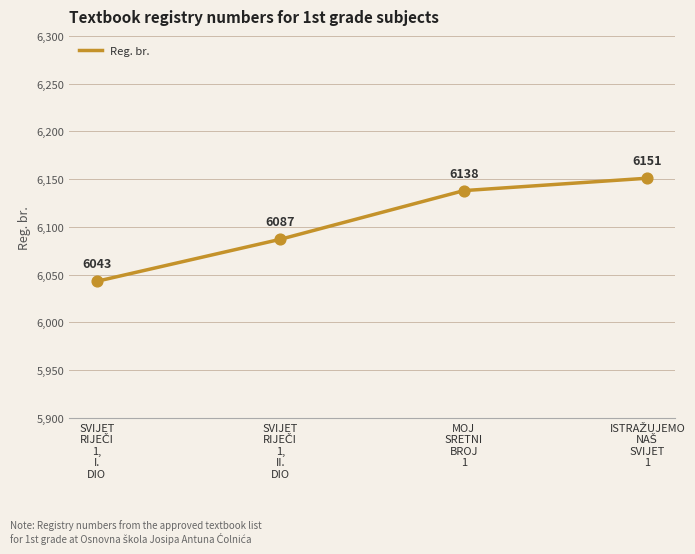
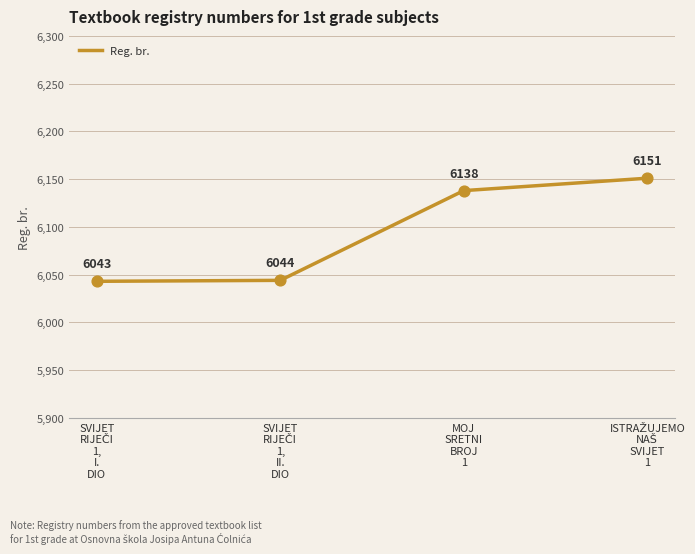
  {
    "SVIJET RIJEČI 1, I. DIO": 6043,
-   "SVIJET RIJEČI 1, II. DIO": 6087,
+   "SVIJET RIJEČI 1, II. DIO": 6044,
    "MOJ SRETNI BROJ 1": 6138,
    "ISTRAŽUJEMO NAŠ SVIJET 1": 6151
  }
